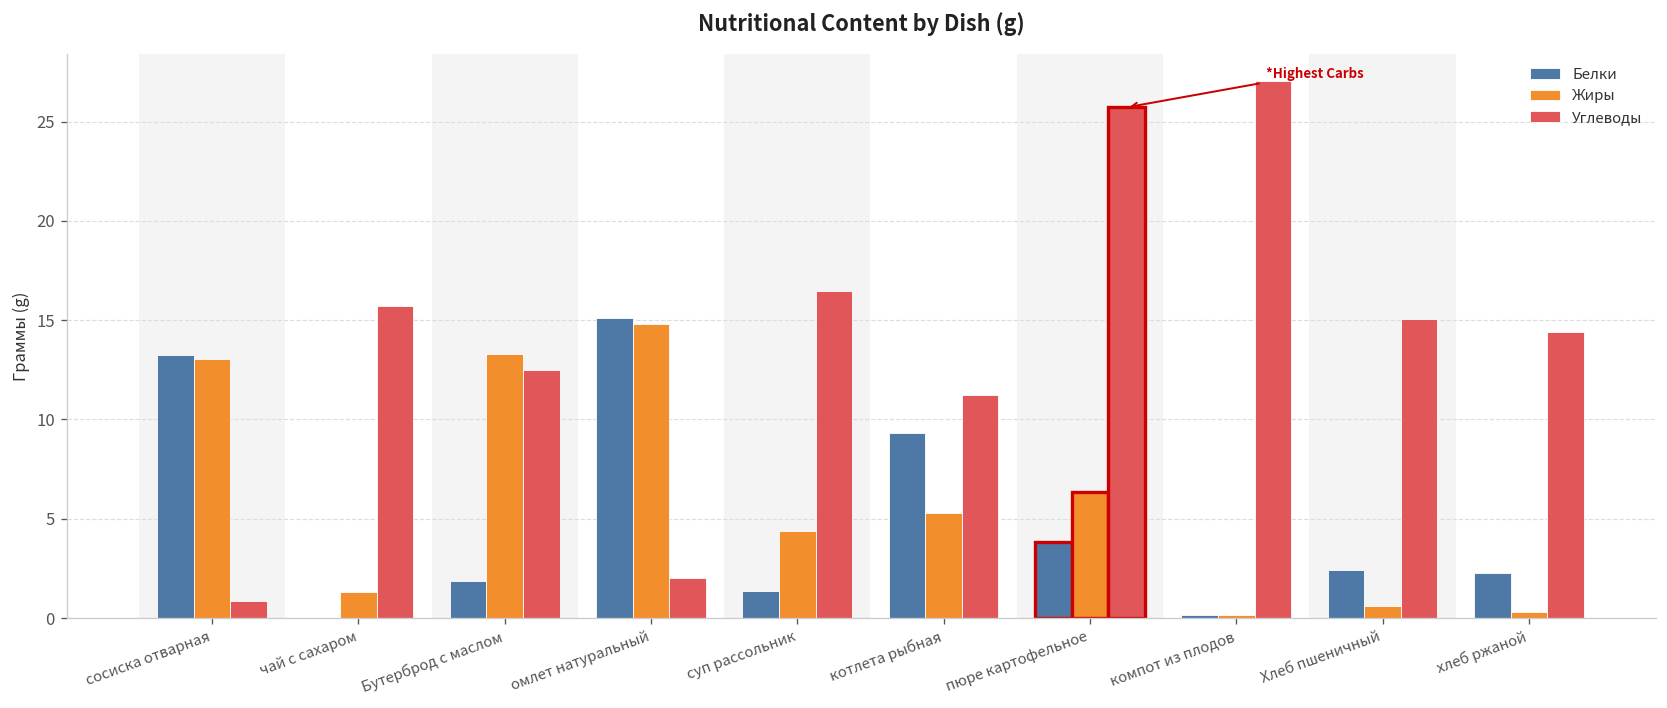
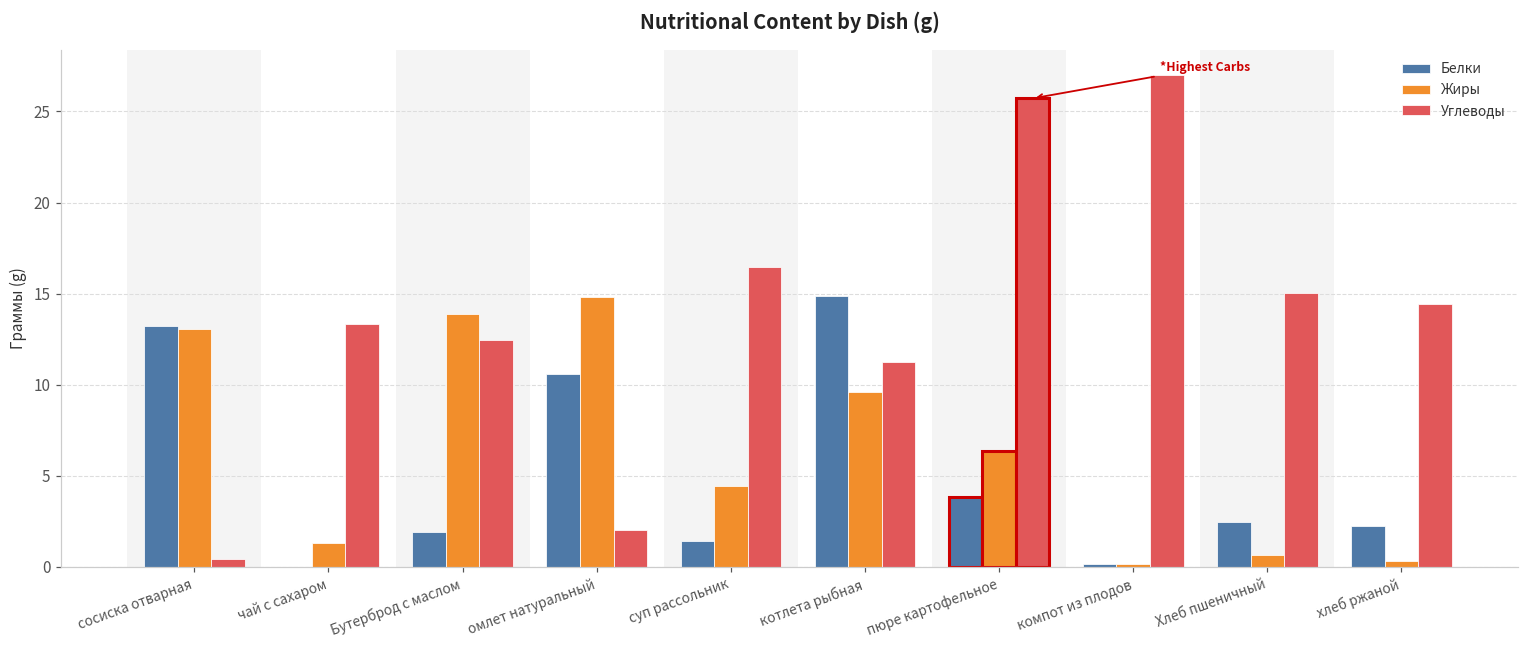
  {
    "Белки": {
      "сосиска отварная": 13.2,
      "чай с сахаром": 0.0,
      "Бутерброд с маслом": 1.9,
-     "омлет натуральный": 15.1,
+     "омлет натуральный": 10.6,
      "суп рассольник": 1.4,
-     "котлета рыбная": 9.3,
+     "котлета рыбная": 14.9,
      "пюре картофельное": 3.8,
      "компот из плодов": 0.2,
      "Хлеб пшеничный": 2.4,
      "хлеб ржаной": 2.3
    },
    "Жиры": {
      "сосиска отварная": 13.0,
      "чай с сахаром": 1.3,
-     "Бутерброд с маслом": 13.3,
+     "Бутерброд с маслом": 13.9,
      "омлет натуральный": 14.8,
      "суп рассольник": 4.4,
-     "котлета рыбная": 5.3,
+     "котлета рыбная": 9.6,
      "пюре картофельное": 6.3,
      "компот из плодов": 0.2,
      "Хлеб пшеничный": 0.6,
      "хлеб ржаной": 0.3
    },
    "Углеводы": {
-     "сосиска отварная": 0.9,
-     "чай с сахаром": 15.7,
+     "сосиска отварная": 0.4,
+     "чай с сахаром": 13.3,
      "Бутерброд с маслом": 12.5,
      "омлет натуральный": 2.0,
      "суп рассольник": 16.5,
      "котлета рыбная": 11.2,
      "пюре картофельное": 25.7,
      "компот из плодов": 27.0,
      "Хлеб пшеничный": 15.1,
      "хлеб ржаной": 14.4
    }
  }
